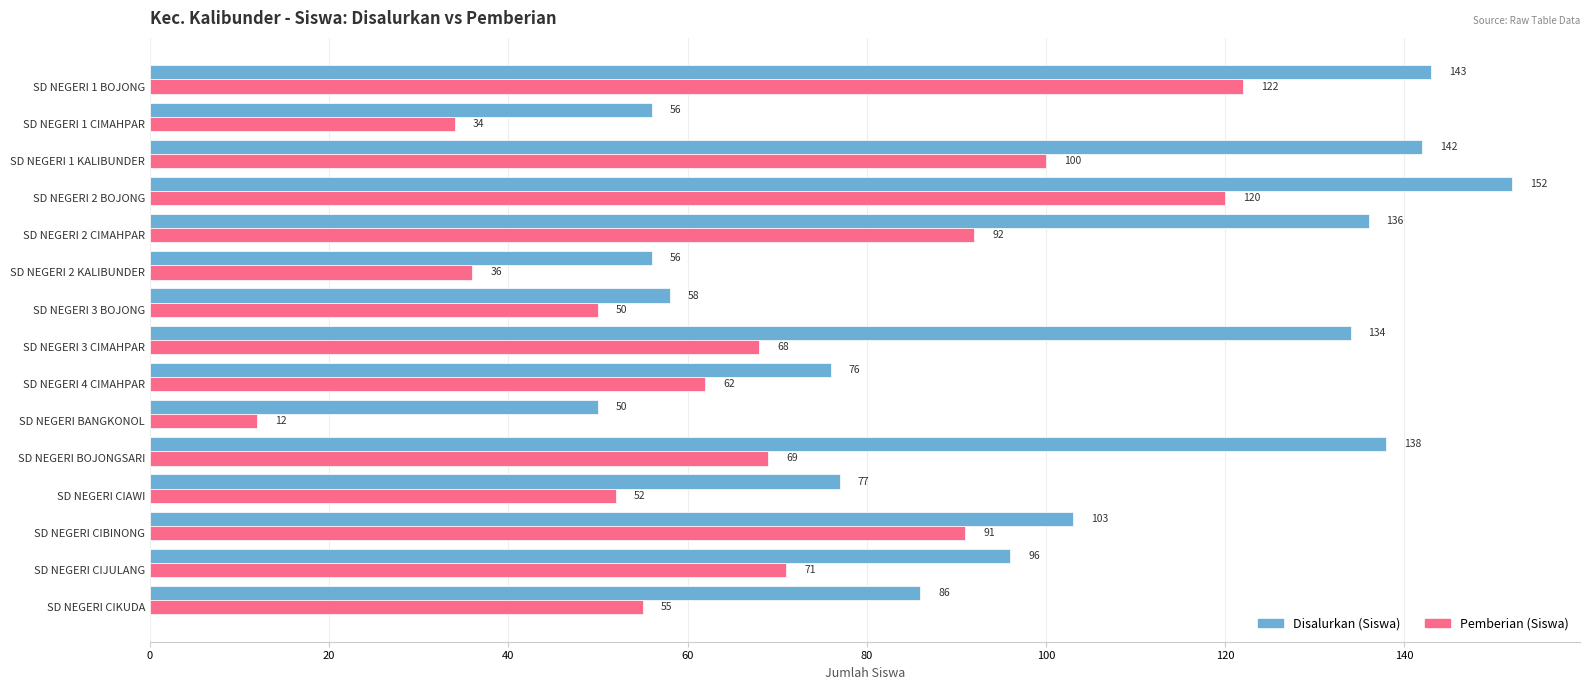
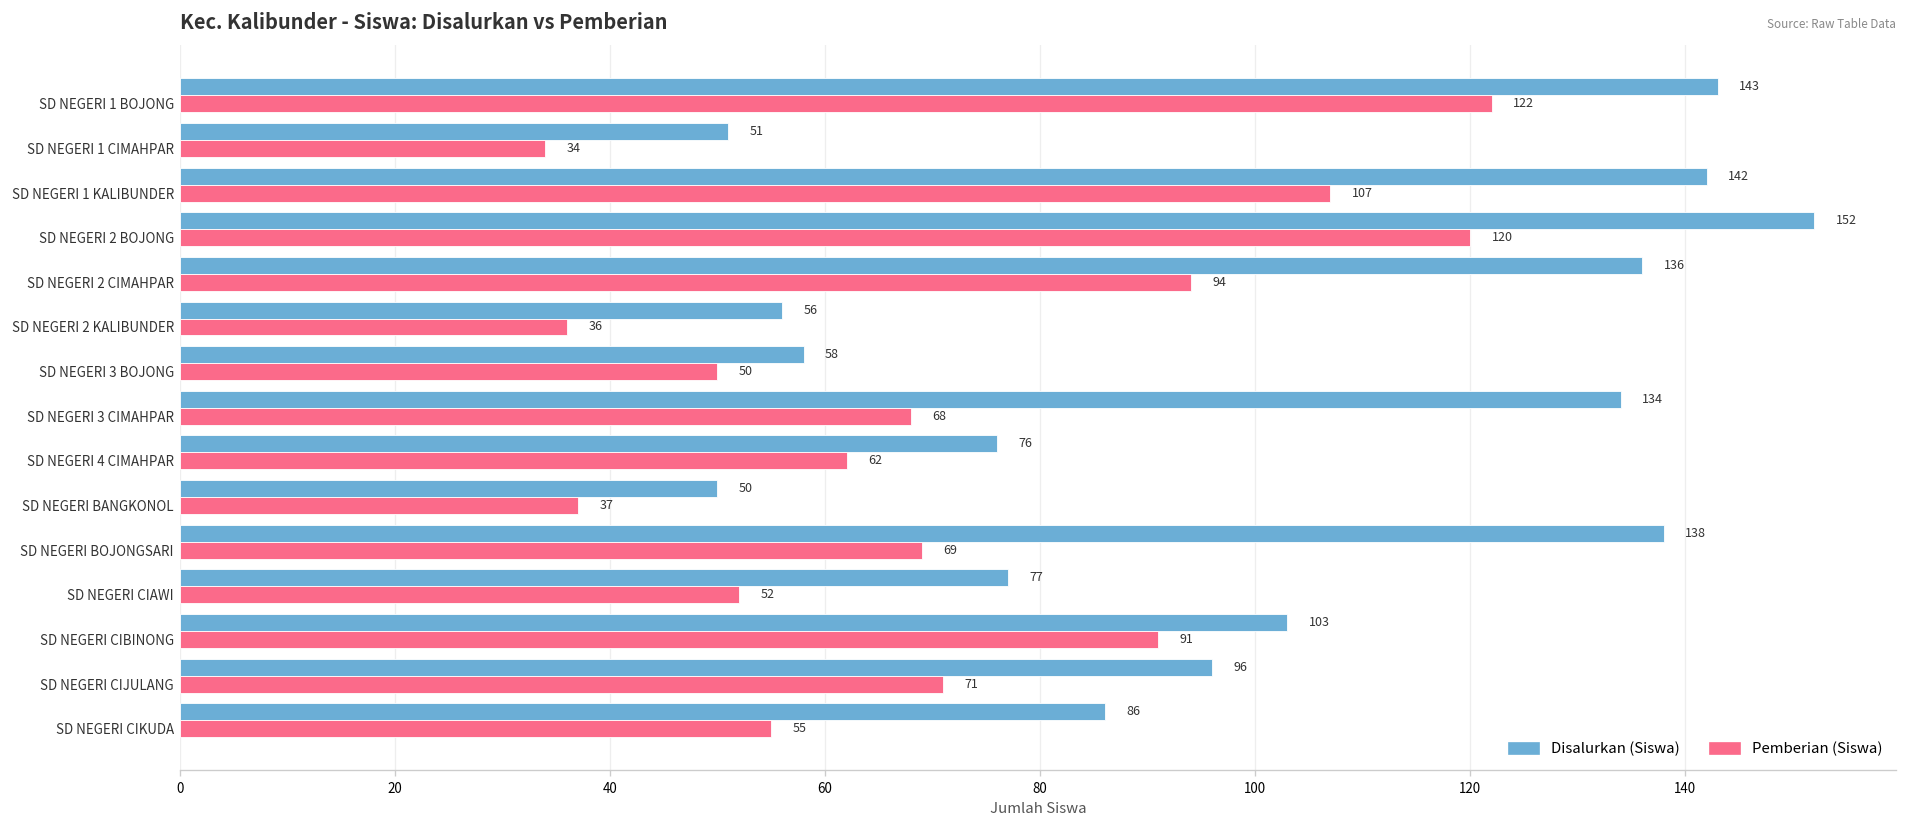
  {
    "Disalurkan (Siswa)": {
      "SD NEGERI 1 BOJONG": 143,
-     "SD NEGERI 1 CIMAHPAR": 56,
+     "SD NEGERI 1 CIMAHPAR": 51,
      "SD NEGERI 1 KALIBUNDER": 142,
      "SD NEGERI 2 BOJONG": 152,
      "SD NEGERI 2 CIMAHPAR": 136,
      "SD NEGERI 2 KALIBUNDER": 56,
      "SD NEGERI 3 BOJONG": 58,
      "SD NEGERI 3 CIMAHPAR": 134,
      "SD NEGERI 4 CIMAHPAR": 76,
      "SD NEGERI BANGKONOL": 50,
      "SD NEGERI BOJONGSARI": 138,
      "SD NEGERI CIAWI": 77,
      "SD NEGERI CIBINONG": 103,
      "SD NEGERI CIJULANG": 96,
      "SD NEGERI CIKUDA": 86
    },
    "Pemberian (Siswa)": {
      "SD NEGERI 1 BOJONG": 122,
      "SD NEGERI 1 CIMAHPAR": 34,
-     "SD NEGERI 1 KALIBUNDER": 100,
+     "SD NEGERI 1 KALIBUNDER": 107,
      "SD NEGERI 2 BOJONG": 120,
-     "SD NEGERI 2 CIMAHPAR": 92,
+     "SD NEGERI 2 CIMAHPAR": 94,
      "SD NEGERI 2 KALIBUNDER": 36,
      "SD NEGERI 3 BOJONG": 50,
      "SD NEGERI 3 CIMAHPAR": 68,
      "SD NEGERI 4 CIMAHPAR": 62,
-     "SD NEGERI BANGKONOL": 12,
+     "SD NEGERI BANGKONOL": 37,
      "SD NEGERI BOJONGSARI": 69,
      "SD NEGERI CIAWI": 52,
      "SD NEGERI CIBINONG": 91,
      "SD NEGERI CIJULANG": 71,
      "SD NEGERI CIKUDA": 55
    }
  }
